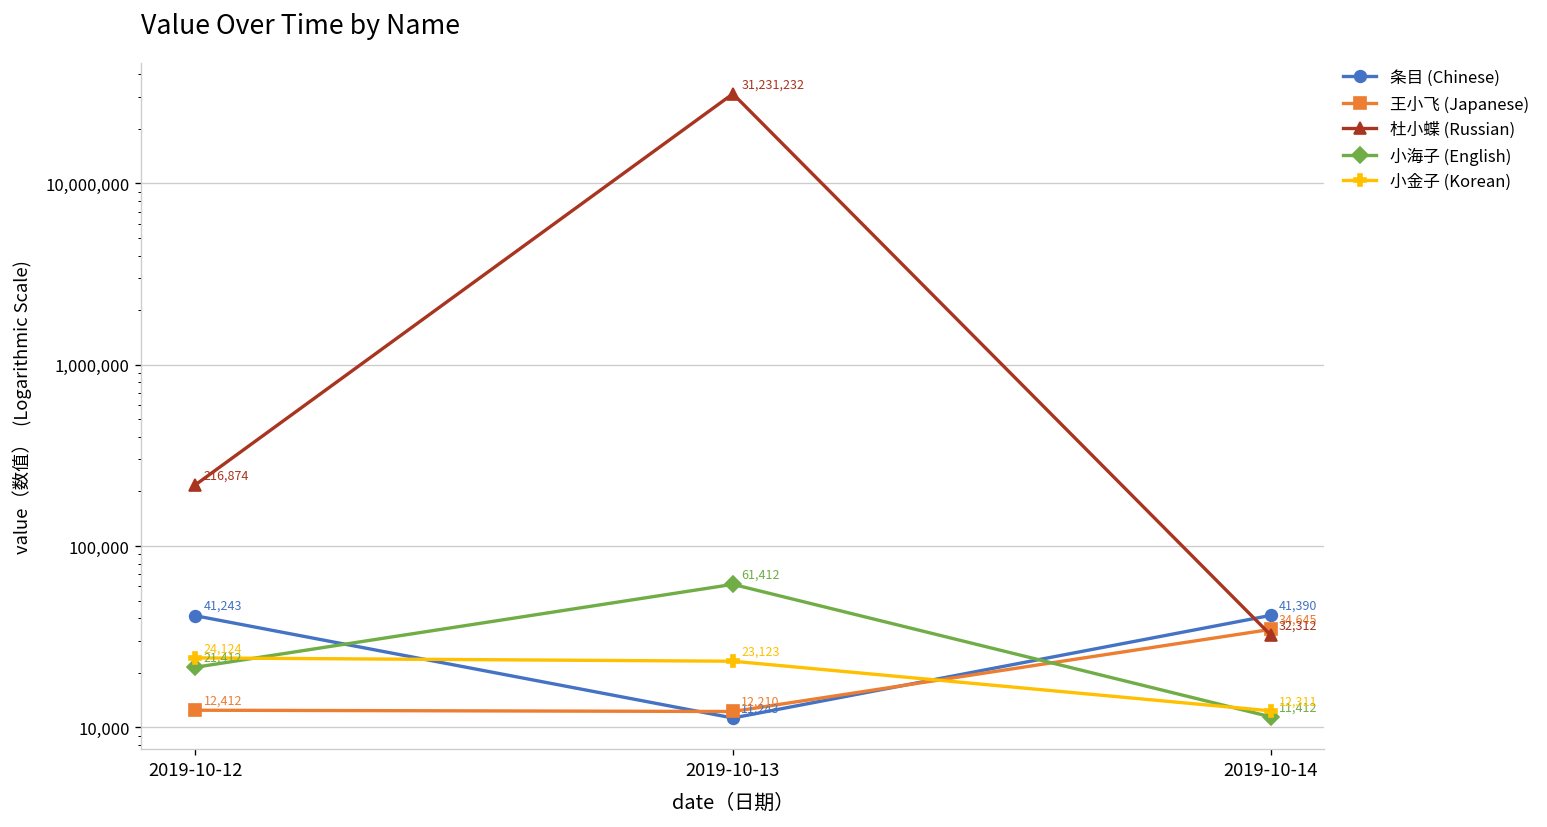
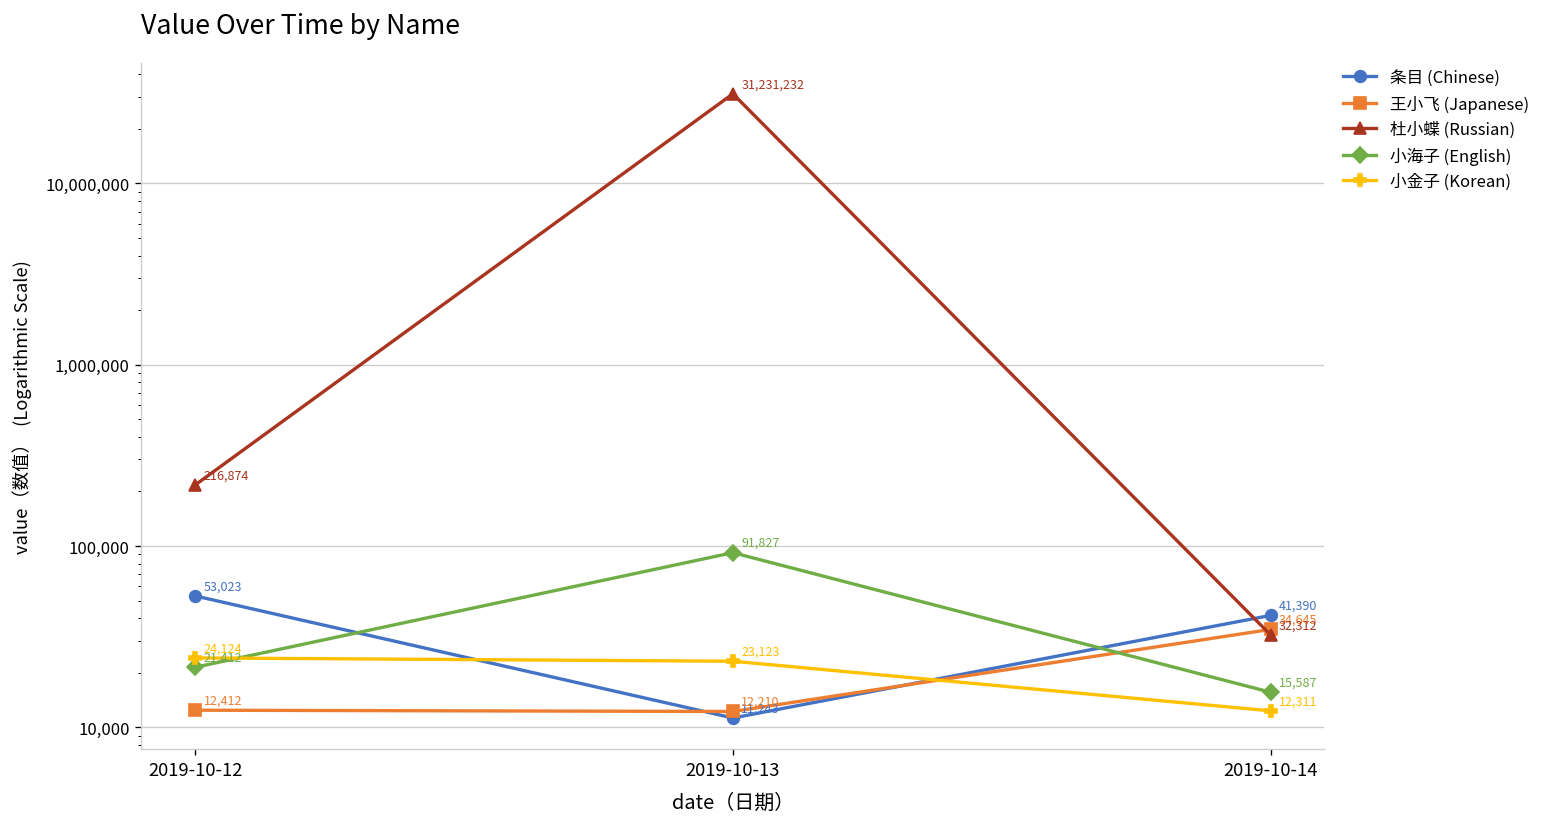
  {
    "条目 (Chinese)": {
-     "2019-10-12": "41,243",
+     "2019-10-12": "53,023",
      "2019-10-14": "41,390"
    },
    "王小飞 (Japanese)": {
      "2019-10-12": "12,412"
    },
    "杜小蝶 (Russian)": {
      "2019-10-12": "216,874",
      "2019-10-13": "31,231,232"
    },
    "小海子 (English)": {
-     "2019-10-13": "61,412",
-     "2019-10-14": "11,412"
+     "2019-10-13": "91,827",
+     "2019-10-14": "15,587"
    },
    "小金子 (Korean)": {
      "2019-10-13": "23,123"
    }
  }
